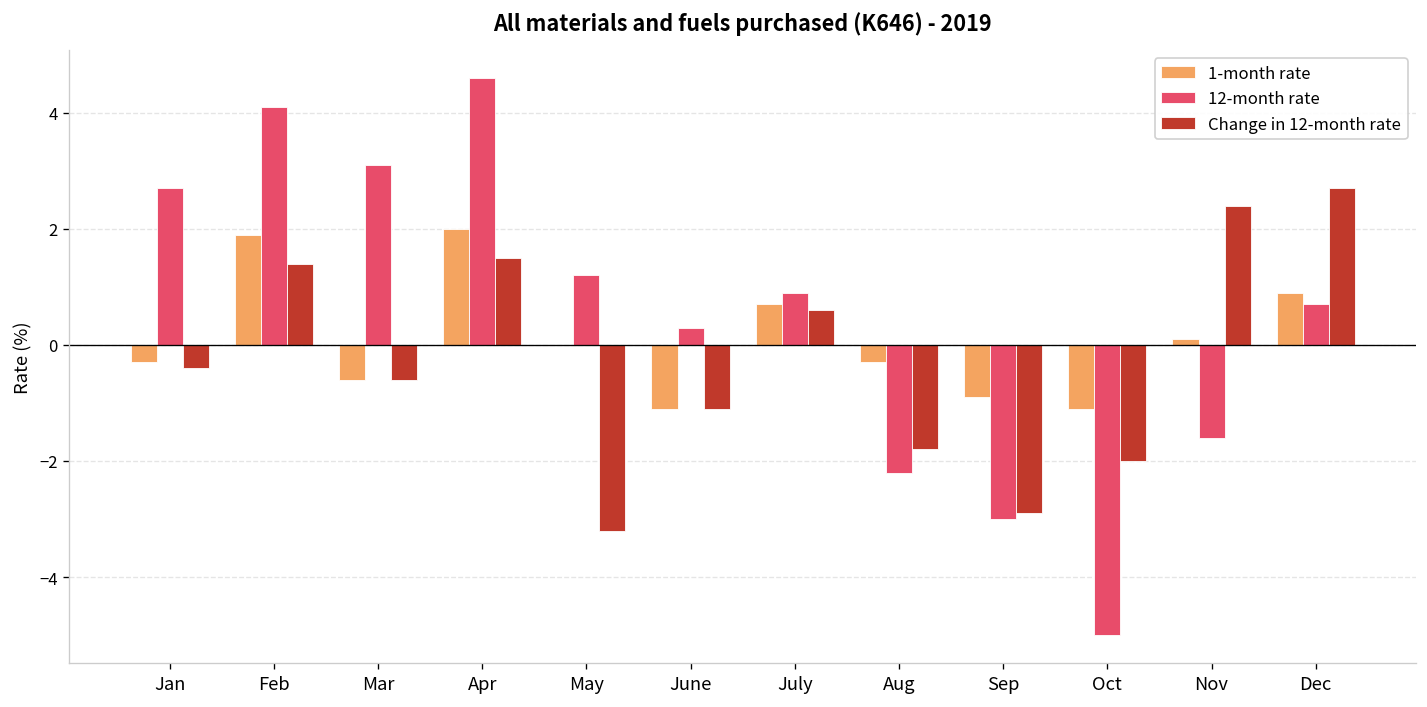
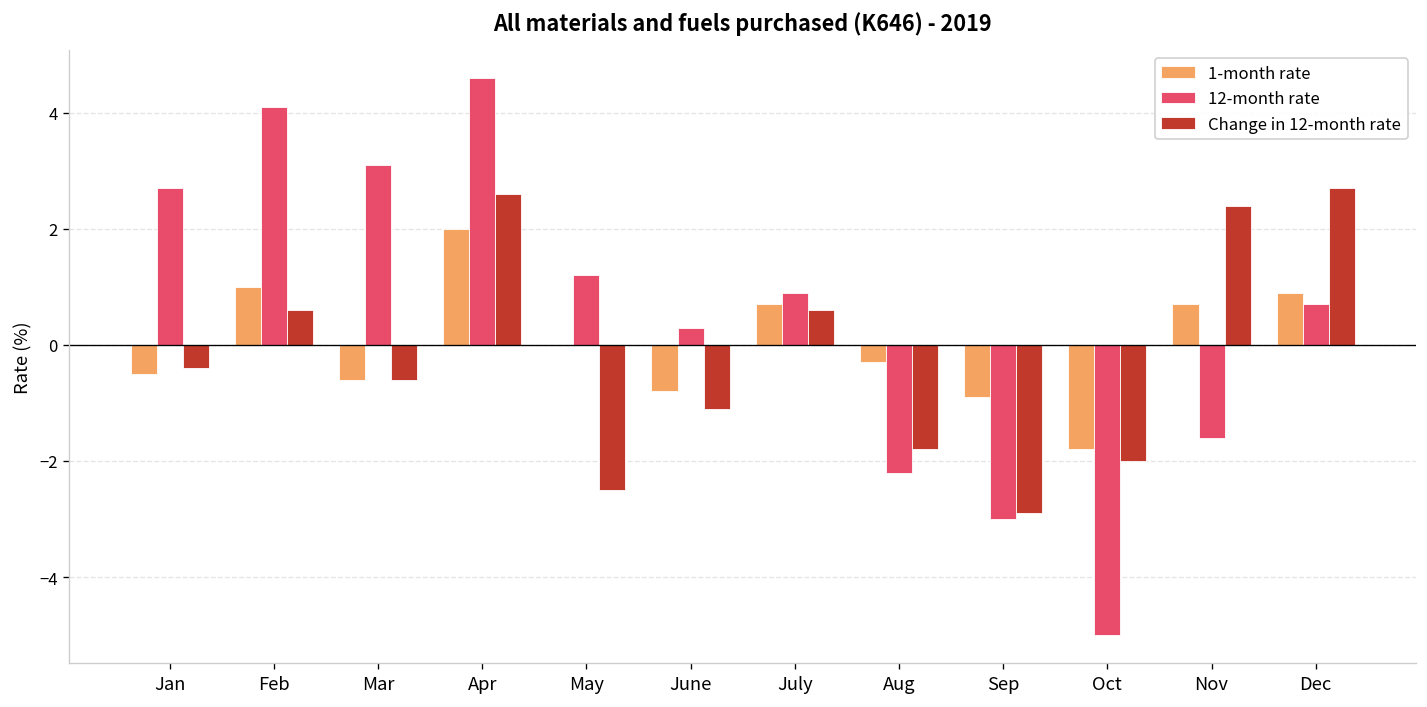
  {
    "1-month rate": {
-     "Jan": -0.3,
-     "Feb": 1.9,
+     "Jan": -0.5,
+     "Feb": 1.0,
      "Mar": -0.6,
      "Apr": 2.0,
      "May": 0.0,
-     "June": -1.1,
+     "June": -0.8,
      "July": 0.7,
      "Aug": -0.3,
      "Sep": -0.9,
-     "Oct": -1.1,
-     "Nov": 0.1,
+     "Oct": -1.8,
+     "Nov": 0.7,
      "Dec": 0.9
    },
    "12-month rate": {
      "Jan": 2.7,
      "Feb": 4.1,
      "Mar": 3.1,
      "Apr": 4.6,
      "May": 1.2,
      "June": 0.3,
      "July": 0.9,
      "Aug": -2.2,
      "Sep": -3.0,
      "Oct": -5.0,
      "Nov": -1.6,
      "Dec": 0.7
    },
    "Change in 12-month rate": {
      "Jan": -0.4,
-     "Feb": 1.4,
+     "Feb": 0.6,
      "Mar": -0.6,
-     "Apr": 1.5,
-     "May": -3.2,
+     "Apr": 2.6,
+     "May": -2.5,
      "June": -1.1,
      "July": 0.6,
      "Aug": -1.8,
      "Sep": -2.9,
      "Oct": -2.0,
      "Nov": 2.4,
      "Dec": 2.7
    }
  }
